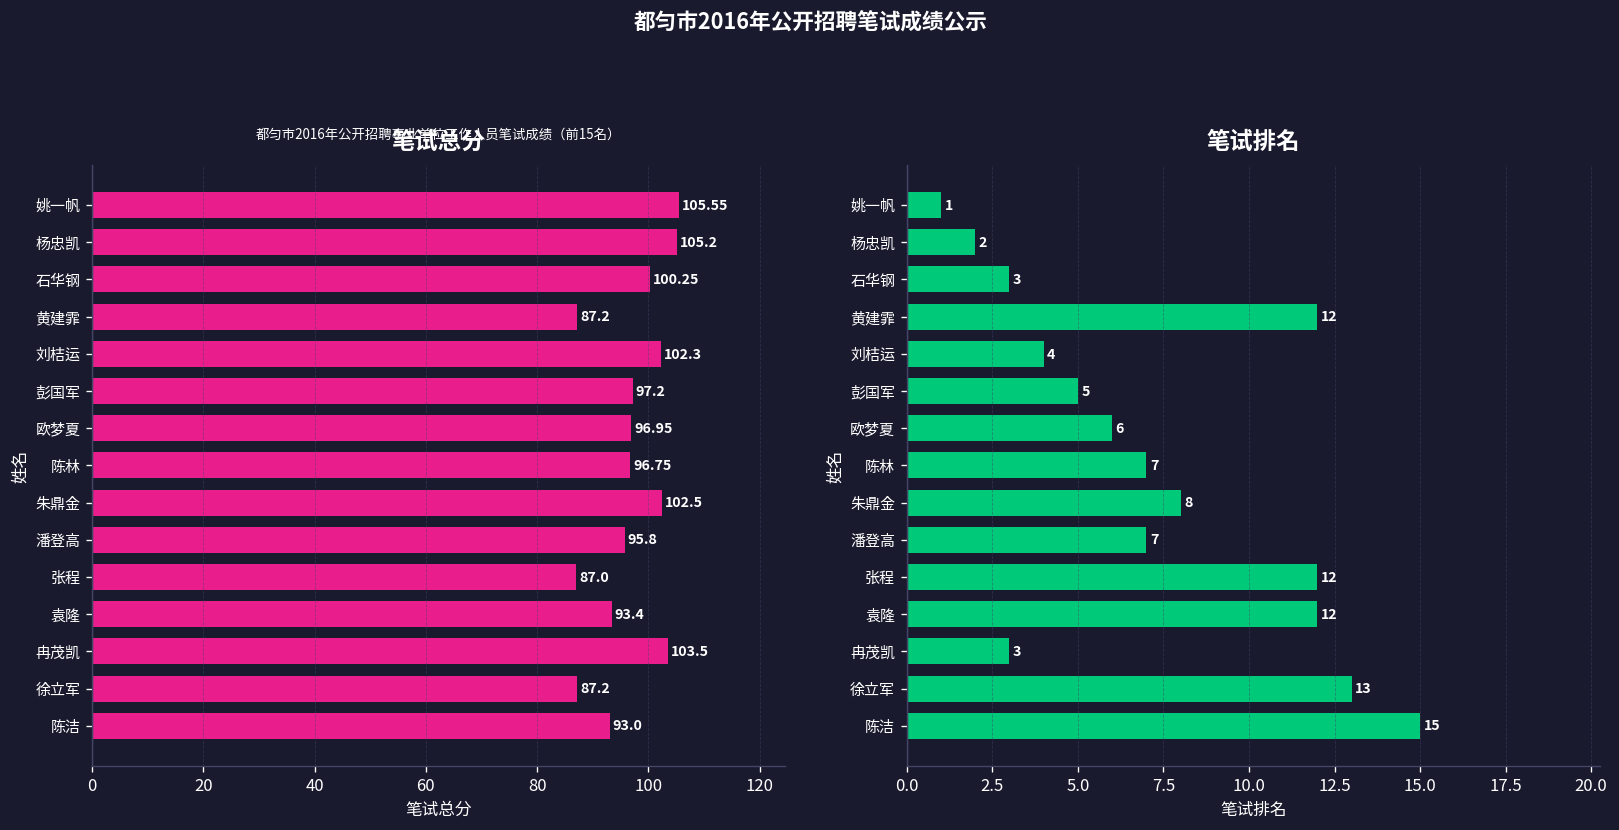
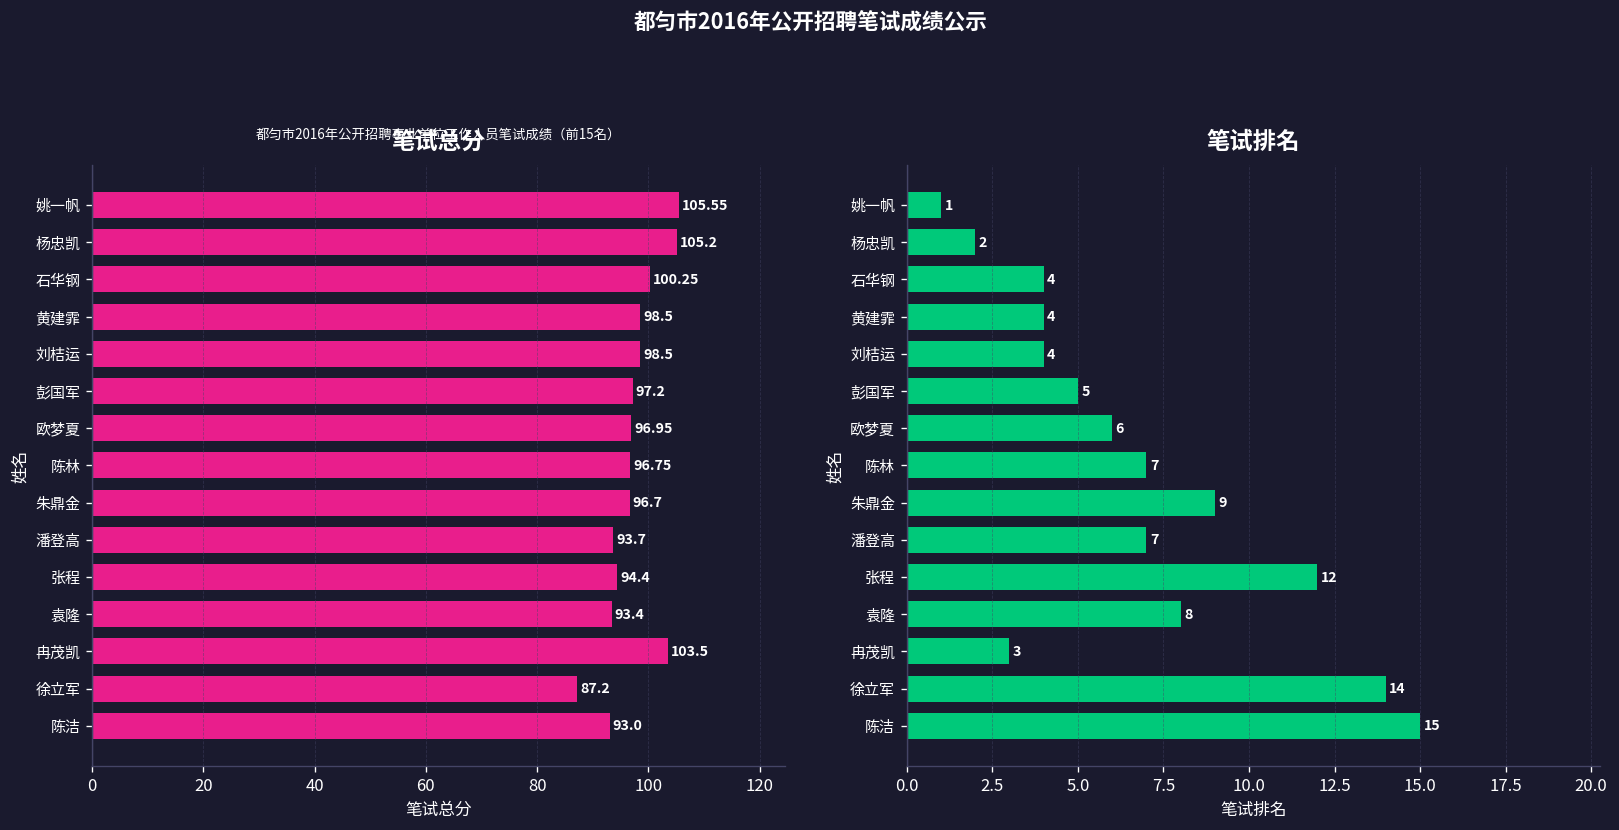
  {
    "笔试总分": {
      "姚一帆": 105.55,
      "杨忠凯": 105.2,
      "石华钢": 100.25,
-     "黄建霏": 87.2,
-     "刘桔运": 102.3,
+     "黄建霏": 98.5,
+     "刘桔运": 98.5,
      "彭国军": 97.2,
      "欧梦夏": 96.95,
      "陈林": 96.75,
-     "朱鼎金": 102.5,
-     "潘登高": 95.8,
-     "张程": 87.0,
+     "朱鼎金": 96.7,
+     "潘登高": 93.7,
+     "张程": 94.4,
      "袁隆": 93.4,
      "冉茂凯": 103.5,
      "徐立军": 87.2,
      "陈洁": 93.0
    },
    "笔试排名": {
      "姚一帆": 1,
      "杨忠凯": 2,
-     "石华钢": 3,
-     "黄建霏": 12,
+     "石华钢": 4,
+     "黄建霏": 4,
      "刘桔运": 4,
      "彭国军": 5,
      "欧梦夏": 6,
      "陈林": 7,
-     "朱鼎金": 8,
+     "朱鼎金": 9,
      "潘登高": 7,
      "张程": 12,
-     "袁隆": 12,
+     "袁隆": 8,
      "冉茂凯": 3,
-     "徐立军": 13,
+     "徐立军": 14,
      "陈洁": 15
    }
  }
